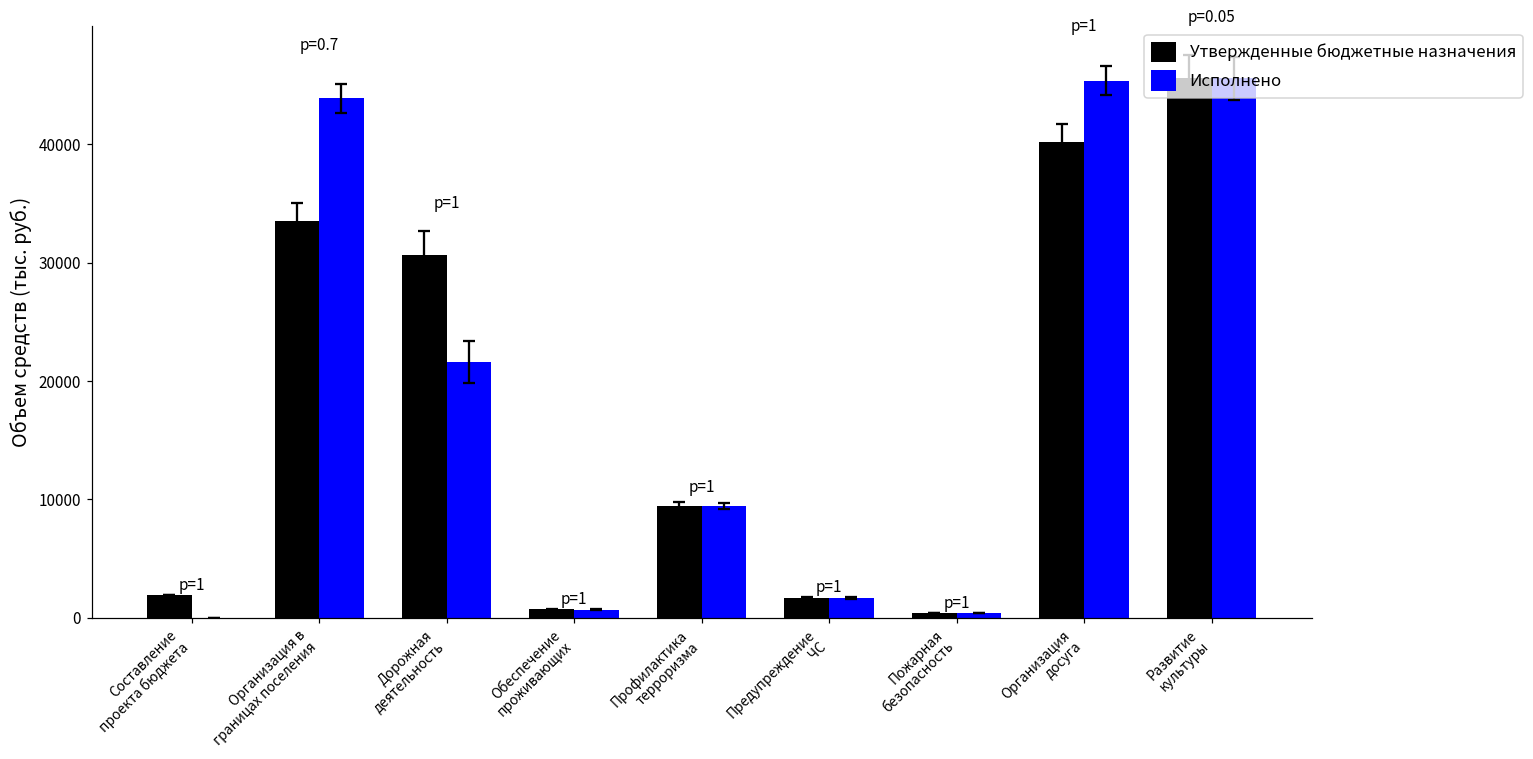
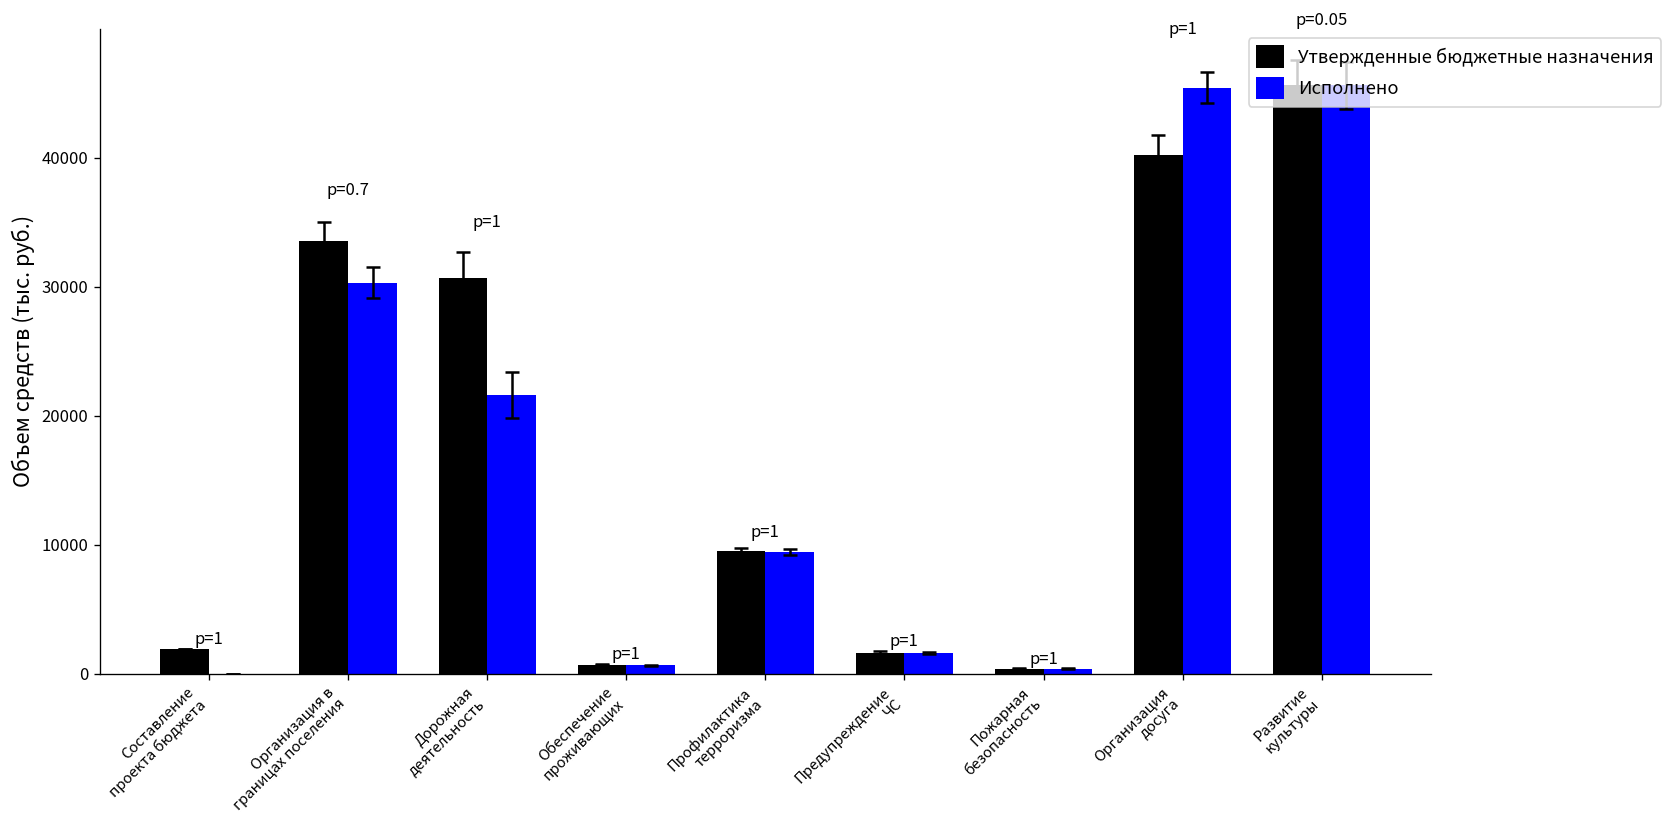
  {
    "Утвержденные бюджетные назначения": {
      "Организация в границах поселения": 33500,
      "Дорожная деятельность": 30700,
      "Профилактика терроризма": 9500,
      "Организация досуга": 40200
    },
    "Исполнено": {
      "Составление проекта бюджета": 0,
-     "Организация в границах поселения": 43900,
+     "Организация в границах поселения": 30300,
      "Дорожная деятельность": 21600,
      "Профилактика терроризма": 9400,
      "Организация досуга": 45400
    }
  }
